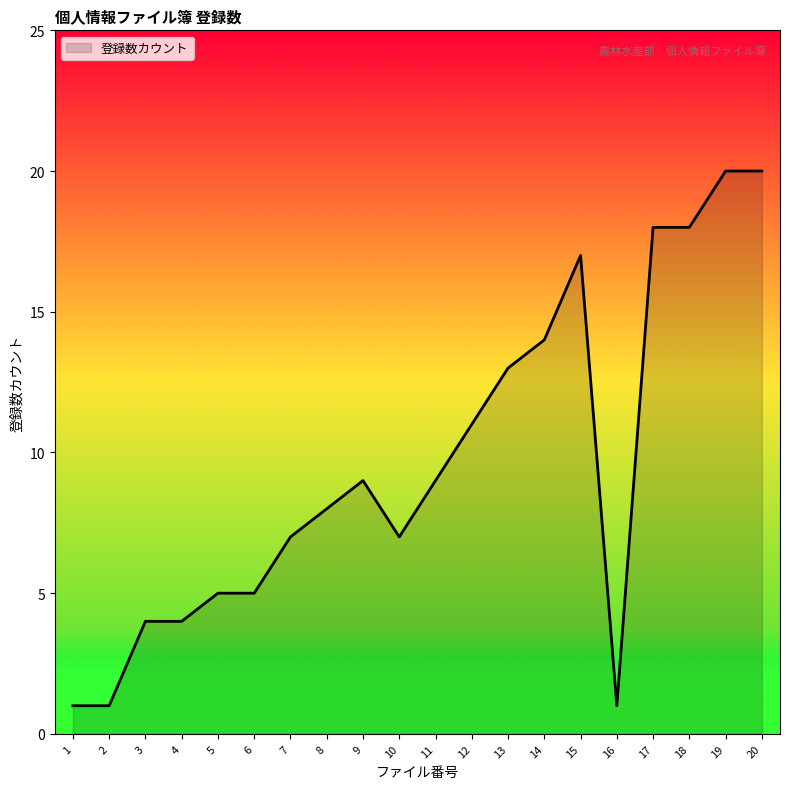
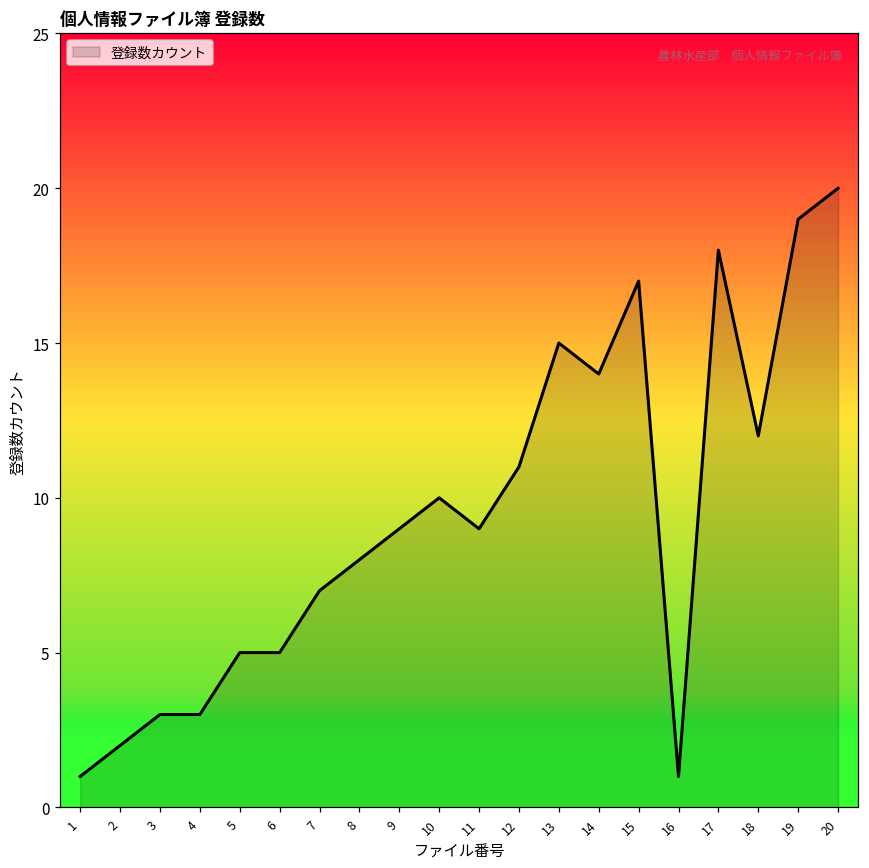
  {
    "1": 1,
-   "2": 1,
-   "3": 4,
-   "4": 4,
+   "2": 2,
+   "3": 3,
+   "4": 3,
    "5": 5,
    "6": 5,
    "7": 7,
    "8": 8,
    "9": 9,
-   "10": 7,
+   "10": 10,
    "11": 9,
    "12": 11,
-   "13": 13,
+   "13": 15,
    "14": 14,
    "15": 17,
    "16": 1,
    "17": 18,
-   "18": 18,
-   "19": 20,
+   "18": 12,
+   "19": 19,
    "20": 20
  }
